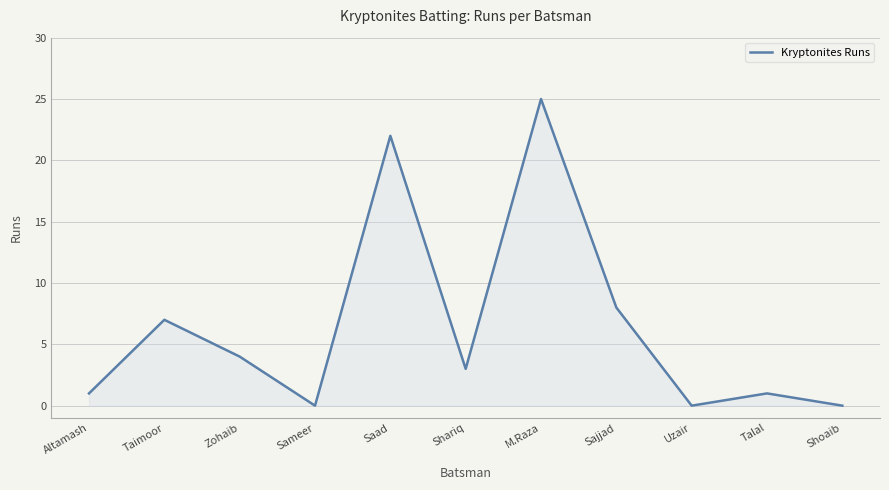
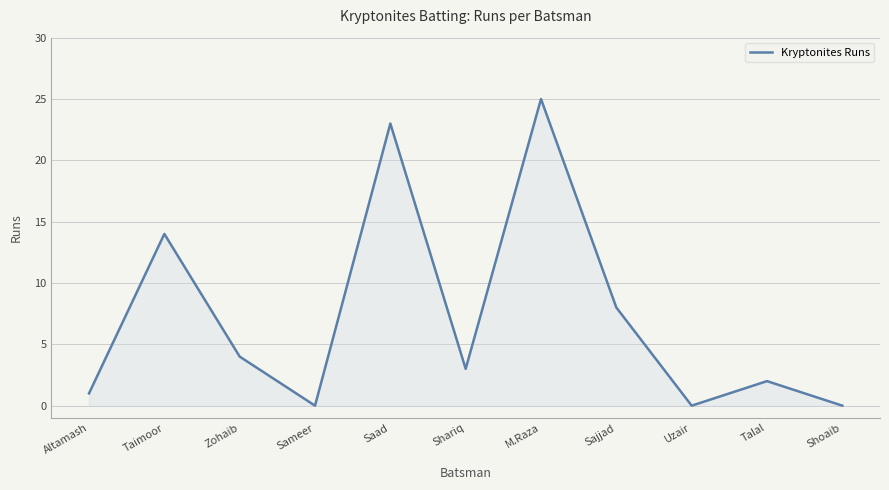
  {
    "Altamash": 1,
-   "Taimoor": 7,
+   "Taimoor": 14,
    "Zohaib": 4,
    "Sameer": 0,
-   "Saad": 22,
+   "Saad": 23,
    "Shariq": 3,
    "M.Raza": 25,
    "Sajjad": 8,
    "Uzair": 0,
-   "Talal": 1,
+   "Talal": 2,
    "Shoaib": 0
  }
